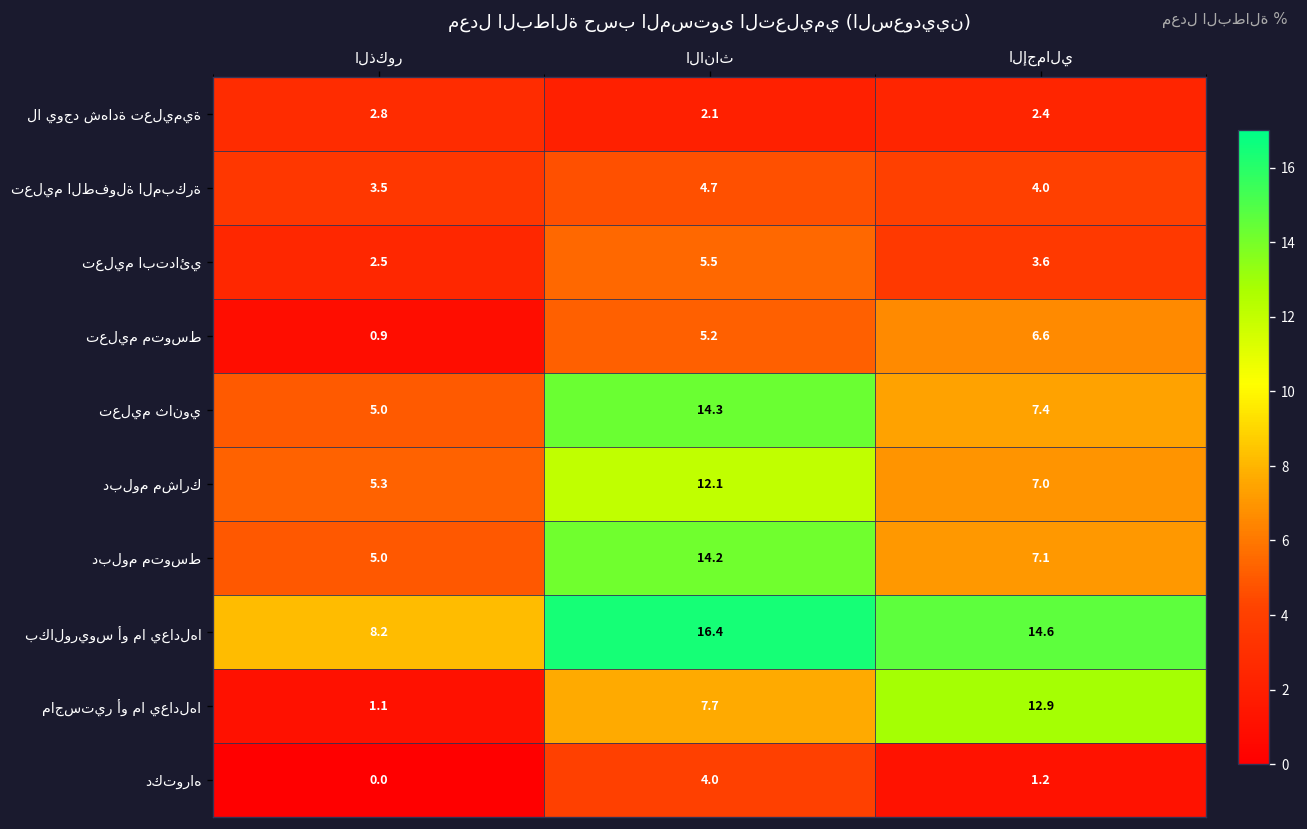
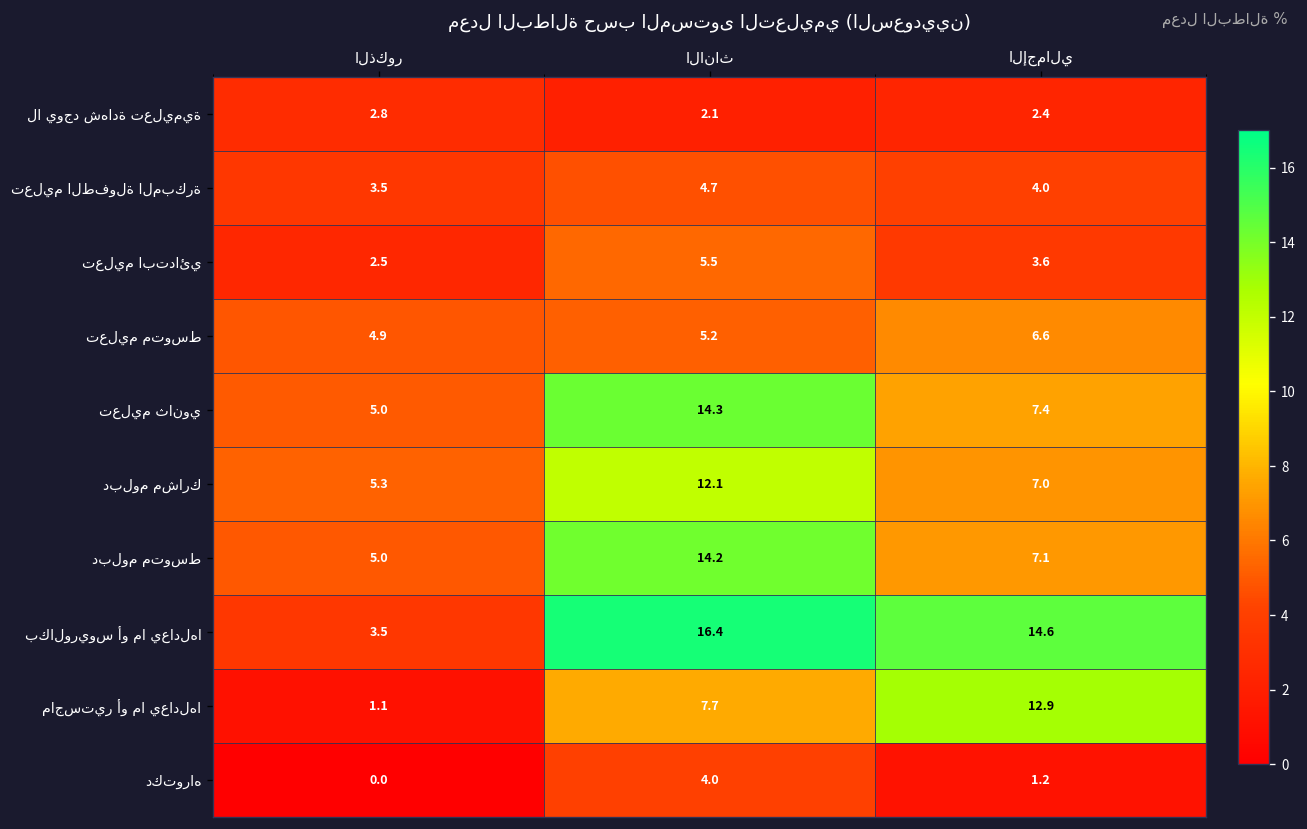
  {
    "لا يوجد شهادة تعليمية": {
      "الذكور": 2.8,
      "الاناث": 2.1,
      "الإجمالي": 2.4
    },
    "تعليم الطفولة المبكرة": {
      "الذكور": 3.5,
      "الاناث": 4.7,
      "الإجمالي": 4.0
    },
    "تعليم ابتدائي": {
      "الذكور": 2.5,
      "الاناث": 5.5,
      "الإجمالي": 3.6
    },
    "تعليم متوسط": {
-     "الذكور": 0.9,
+     "الذكور": 4.9,
      "الاناث": 5.2,
      "الإجمالي": 6.6
    },
    "تعليم ثانوي": {
      "الذكور": 5.0,
      "الاناث": 14.3,
      "الإجمالي": 7.4
    },
    "دبلوم مشارك": {
      "الذكور": 5.3,
      "الاناث": 12.1,
      "الإجمالي": 7.0
    },
    "دبلوم متوسط": {
      "الذكور": 5.0,
      "الاناث": 14.2,
      "الإجمالي": 7.1
    },
    "بكالوريوس أو ما يعادلها": {
-     "الذكور": 8.2,
+     "الذكور": 3.5,
      "الاناث": 16.4,
      "الإجمالي": 14.6
    },
    "ماجستير أو ما يعادلها": {
      "الذكور": 1.1,
      "الاناث": 7.7,
      "الإجمالي": 12.9
    },
    "دكتوراه": {
      "الذكور": 0.0,
      "الاناث": 4.0,
      "الإجمالي": 1.2
    }
  }
